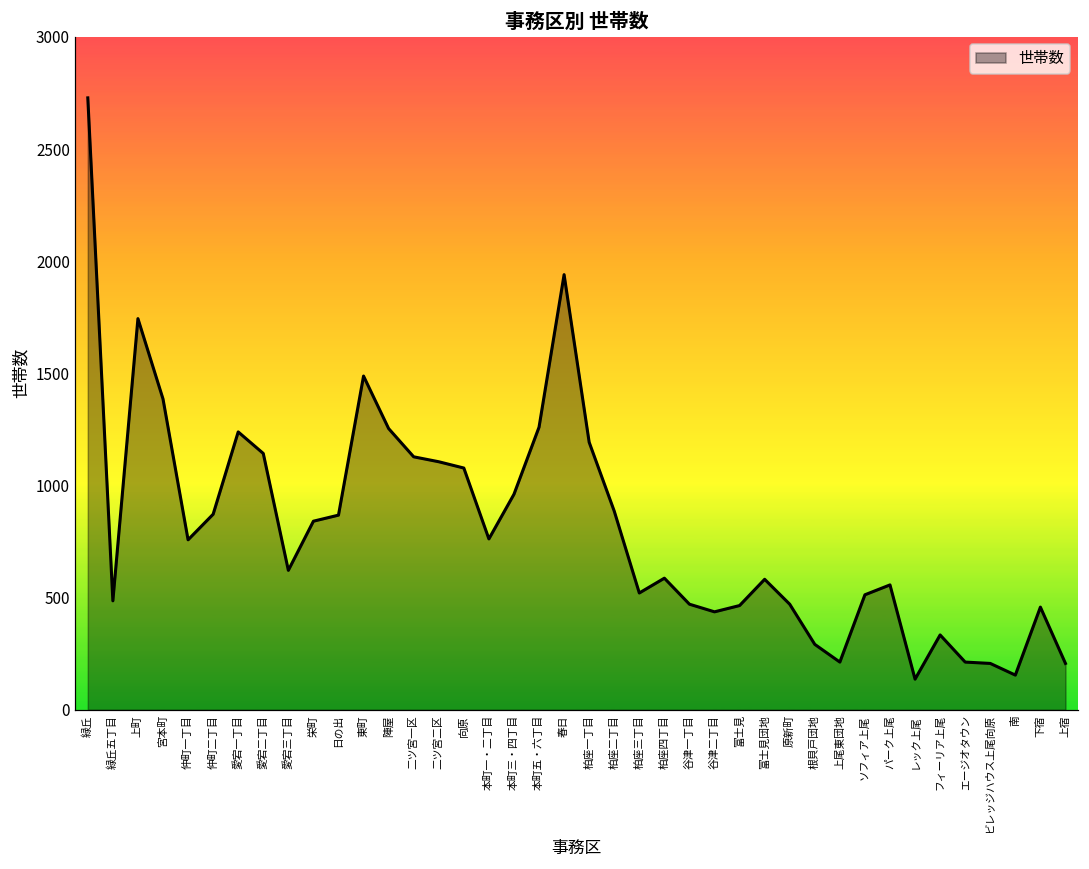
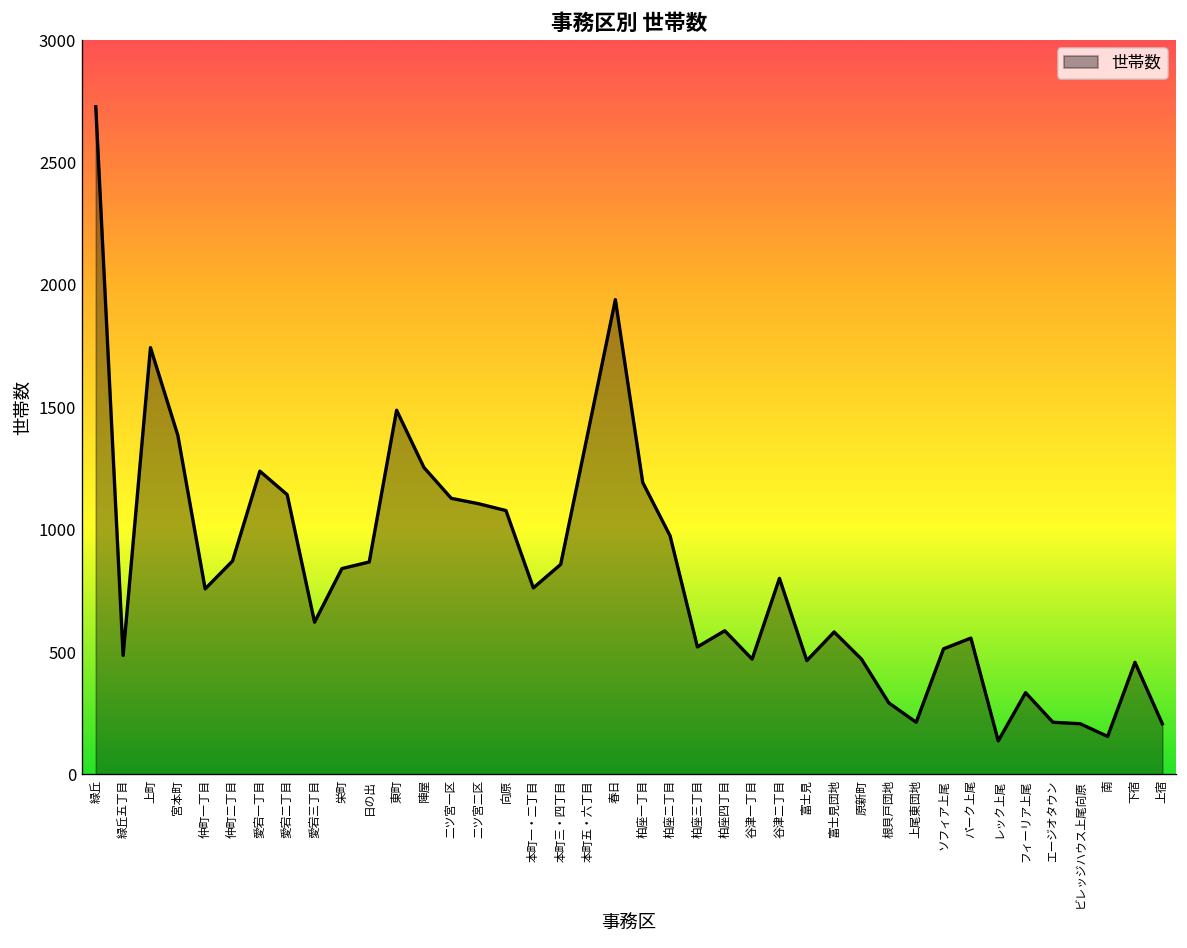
  {
    "緑丘": 2730,
    "緑丘五丁目": 490,
    "上町": 1740,
    "宮本町": 1390,
    "仲町一丁目": 760,
    "仲町二丁目": 870,
    "愛宕一丁目": 1240,
    "愛宕二丁目": 1140,
    "愛宕三丁目": 620,
    "栄町": 840,
    "日の出": 870,
    "東町": 1490,
    "陣屋": 1250,
    "二ツ宮一区": 1130,
    "二ツ宮二区": 1110,
    "向原": 1080,
    "本町一・二丁目": 760,
-   "本町三・四丁目": 960,
-   "本町五・六丁目": 1260,
+   "本町三・四丁目": 860,
+   "本町五・六丁目": 1400,
    "春日": 1940,
    "柏座一丁目": 1190,
-   "柏座二丁目": 890,
+   "柏座二丁目": 980,
    "柏座三丁目": 520,
    "柏座四丁目": 590,
    "谷津一丁目": 470,
-   "谷津二丁目": 440,
+   "谷津二丁目": 800,
    "富士見": 470,
    "富士見団地": 580,
    "原新町": 470,
    "根貝戸団地": 290,
    "上尾東団地": 210,
    "ソフィア上尾": 510,
    "パーク上尾": 560,
    "レック上尾": 140,
    "フィーリア上尾": 330,
    "エージオタウン": 210,
    "ビレッジハウス上尾向原": 210,
    "南": 160,
    "下宿": 460,
    "上宿": 210
  }
